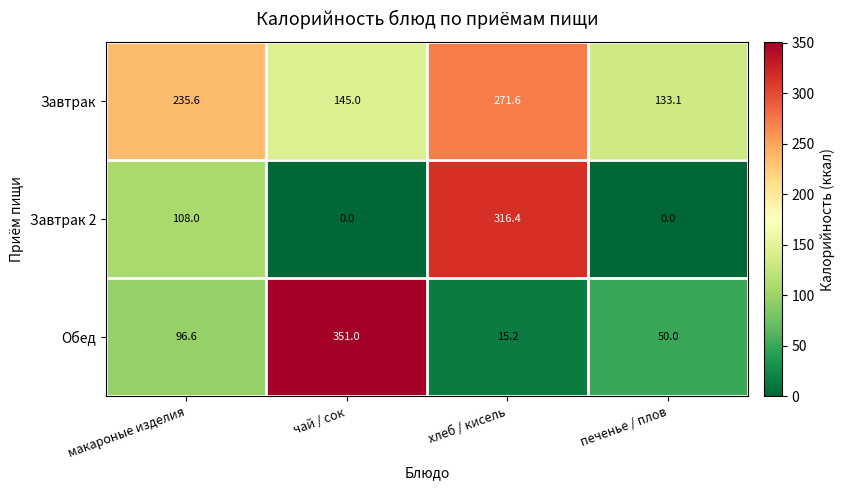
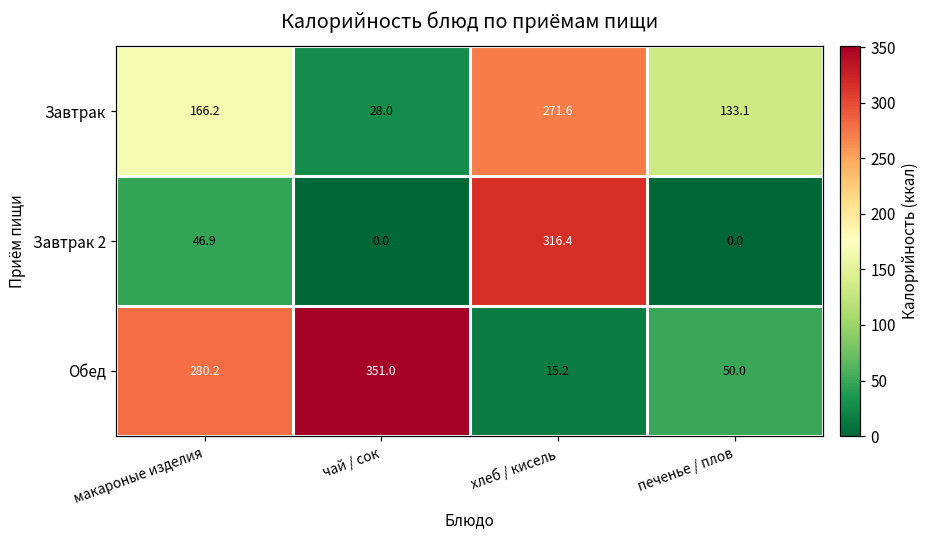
  {
    "Завтрак": {
-     "макароные изделия": 235.6,
-     "чай / сок": 145.0,
+     "макароные изделия": 166.2,
+     "чай / сок": 28.0,
      "хлеб / кисель": 271.6,
      "печенье / плов": 133.1
    },
    "Завтрак 2": {
-     "макароные изделия": 108.0,
+     "макароные изделия": 46.9,
      "чай / сок": 0.0,
      "хлеб / кисель": 316.4,
      "печенье / плов": 0.0
    },
    "Обед": {
-     "макароные изделия": 96.6,
+     "макароные изделия": 280.2,
      "чай / сок": 351.0,
      "хлеб / кисель": 15.2,
      "печенье / плов": 50.0
    }
  }
